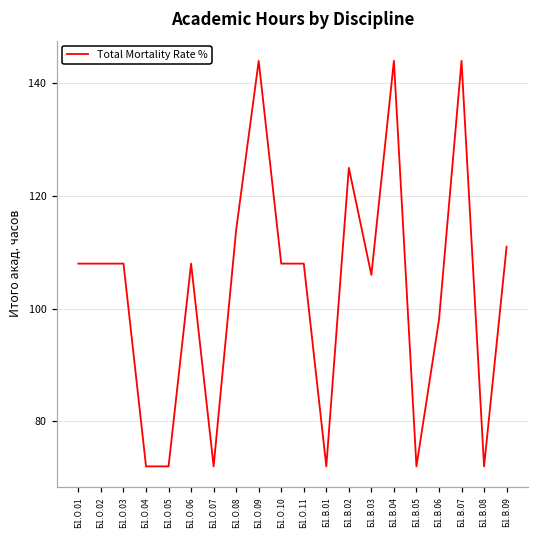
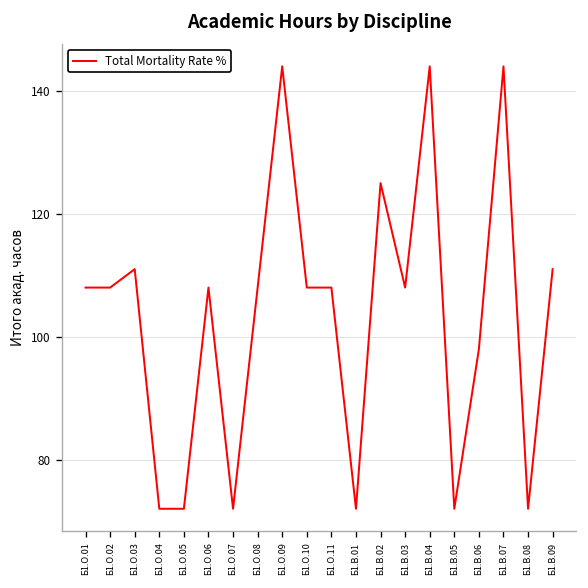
  {
    "Б1.О.01": 108,
    "Б1.О.02": 108,
-   "Б1.О.03": 108,
+   "Б1.О.03": 111,
    "Б1.О.04": 72,
    "Б1.О.05": 72,
    "Б1.О.06": 108,
    "Б1.О.07": 72,
-   "Б1.О.08": 114,
+   "Б1.О.08": 108,
    "Б1.О.09": 144,
    "Б1.О.10": 108,
    "Б1.О.11": 108,
    "Б1.В.01": 72,
    "Б1.В.02": 125,
-   "Б1.В.03": 106,
+   "Б1.В.03": 108,
    "Б1.В.04": 144,
    "Б1.В.05": 72,
    "Б1.В.06": 98,
    "Б1.В.07": 144,
    "Б1.В.08": 72,
    "Б1.В.09": 111
  }
